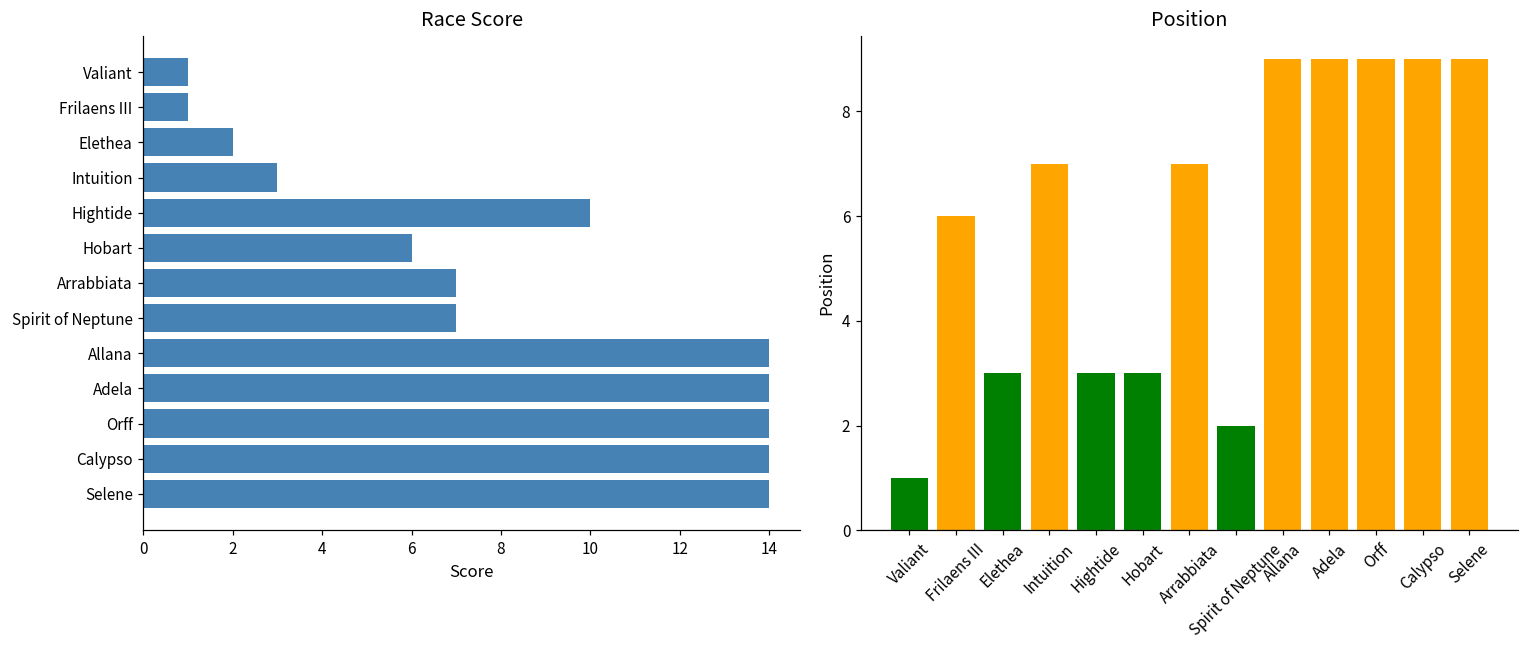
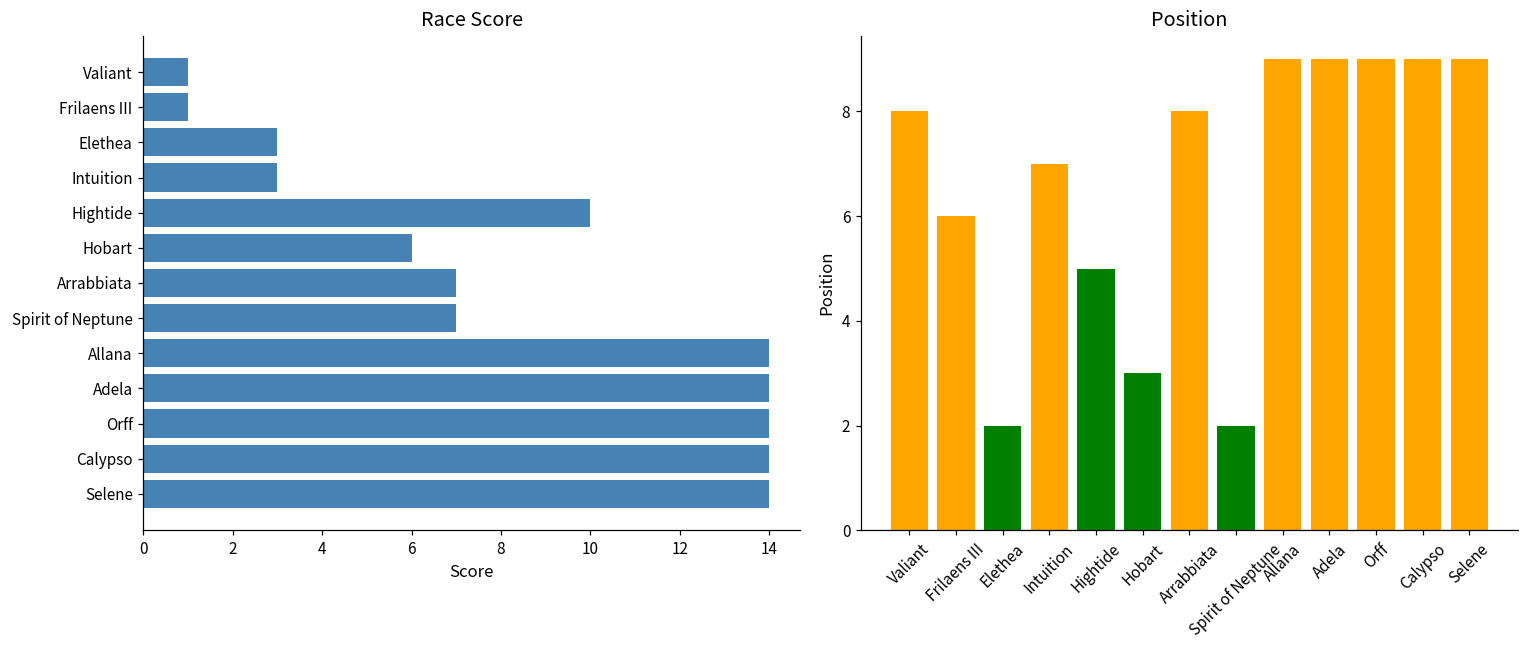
  {
    "Race Score": {
      "Valiant": 1,
      "Frilaens III": 1,
-     "Elethea": 2,
+     "Elethea": 3,
      "Intuition": 3,
      "Hightide": 10,
      "Hobart": 6,
      "Arrabbiata": 7,
      "Spirit of Neptune": 7,
      "Allana": 14,
      "Adela": 14,
      "Orff": 14,
      "Calypso": 14,
      "Selene": 14
    },
    "Position": {
-     "Valiant": 1,
+     "Valiant": 8,
      "Frilaens III": 6,
-     "Elethea": 3,
+     "Elethea": 2,
      "Intuition": 7,
-     "Hightide": 3,
+     "Hightide": 5,
      "Hobart": 3,
-     "Arrabbiata": 7,
+     "Arrabbiata": 8,
      "Spirit of Neptune": 2,
      "Allana": 9,
      "Adela": 9,
      "Orff": 9,
      "Calypso": 9,
      "Selene": 9
    }
  }
